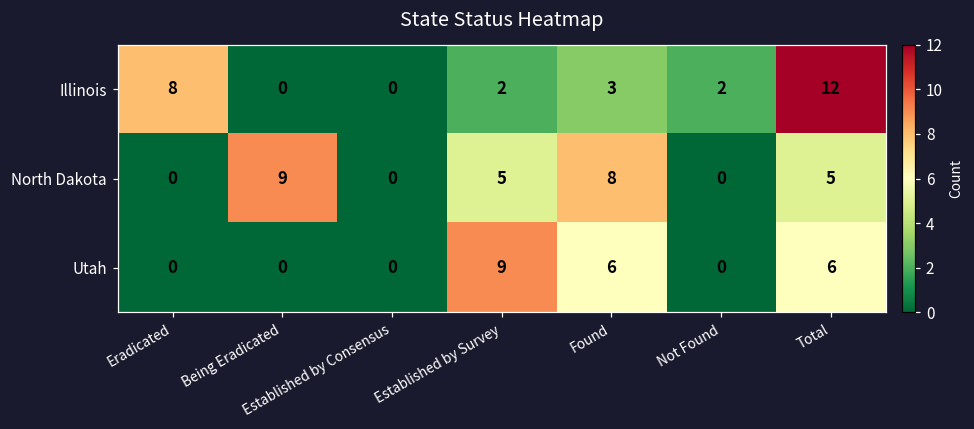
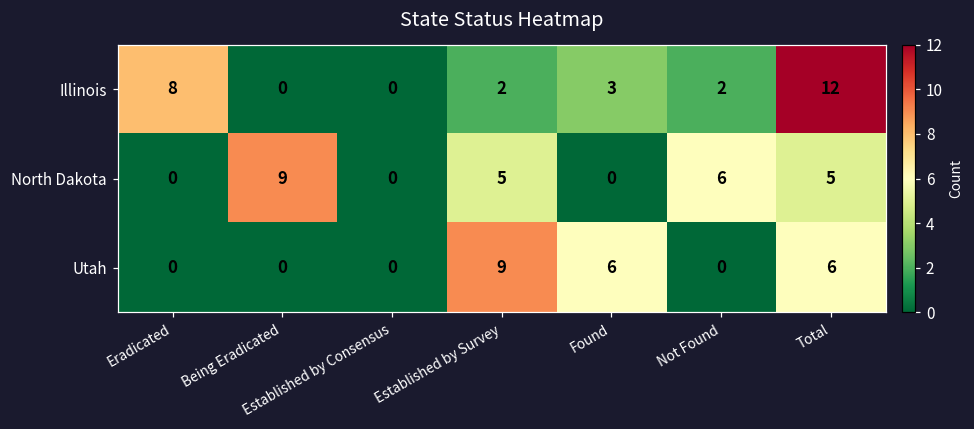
  {
    "Illinois": {
      "Eradicated": 8,
      "Being Eradicated": 0,
      "Established by Consensus": 0,
      "Established by Survey": 2,
      "Found": 3,
      "Not Found": 2,
      "Total": 12
    },
    "North Dakota": {
      "Eradicated": 0,
      "Being Eradicated": 9,
      "Established by Consensus": 0,
      "Established by Survey": 5,
-     "Found": 8,
-     "Not Found": 0,
+     "Found": 0,
+     "Not Found": 6,
      "Total": 5
    },
    "Utah": {
      "Eradicated": 0,
      "Being Eradicated": 0,
      "Established by Consensus": 0,
      "Established by Survey": 9,
      "Found": 6,
      "Not Found": 0,
      "Total": 6
    }
  }
